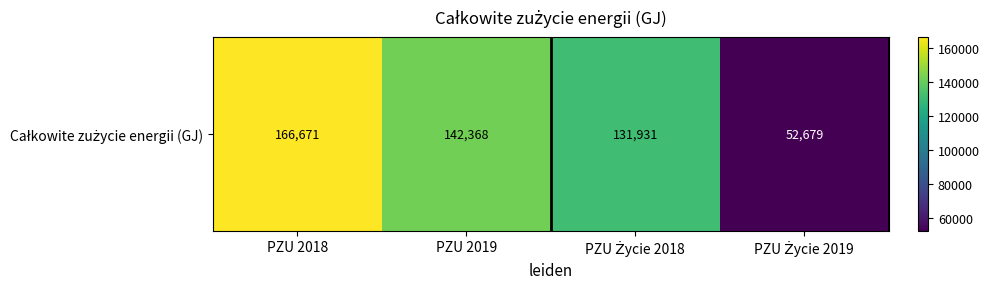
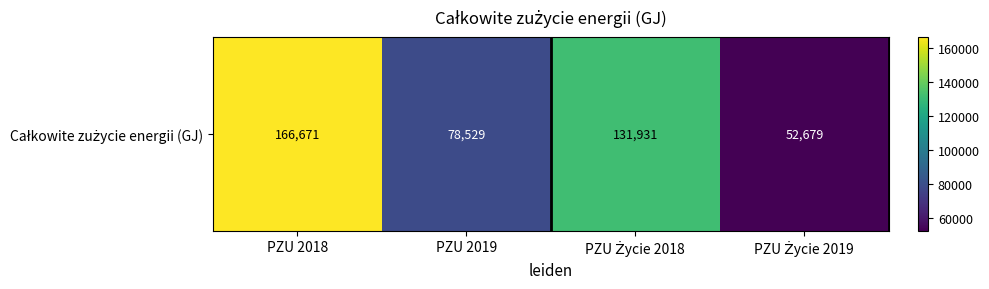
  {
    "Całkowite zużycie energii (GJ)": {
      "PZU 2018": "166,671",
-     "PZU 2019": "142,368",
+     "PZU 2019": "78,529",
      "PZU Życie 2018": "131,931",
      "PZU Życie 2019": "52,679"
    }
  }
